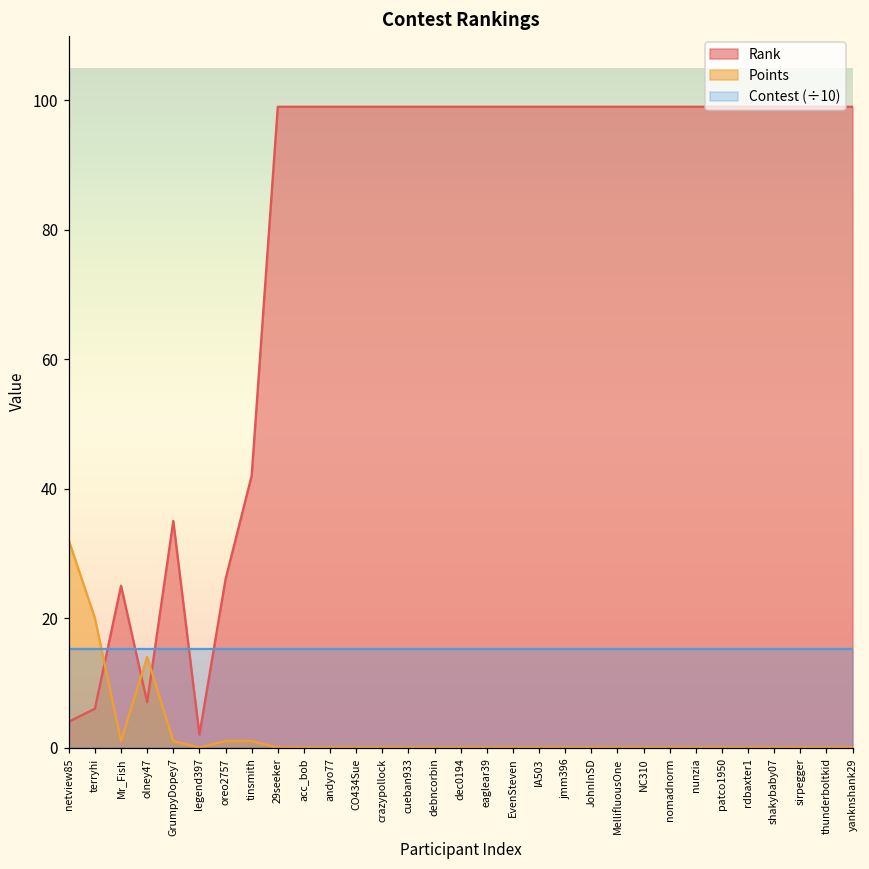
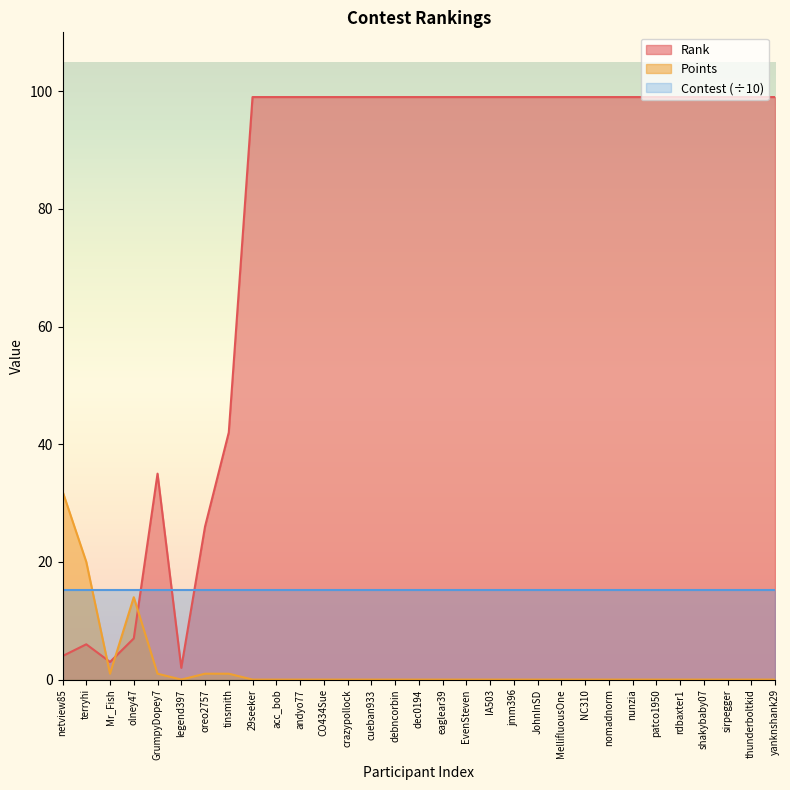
  {
    "Rank": {
      "netview85": 4,
      "terryhi": 6,
-     "Mr_Fish": 25,
+     "Mr_Fish": 3,
      "olney47": 7,
      "GrumpyDopey7": 35,
      "legend397": 2,
      "oreo2757": 26,
      "tinsmith": 42,
      "29seeker": 99,
      "acc_bob": 99,
      "andyo77": 99,
      "CO434Sue": 99,
      "crazypollock": 99,
      "cueban933": 99,
      "debncorbin": 99,
      "dec0194": 99,
      "eaglear39": 99,
      "EvenSteven": 99,
      "IA503": 99,
      "jmm396": 99,
      "JohnInSD": 99,
      "MellifluousOne": 99,
      "NC310": 99,
      "nomadnorm": 99,
      "nunzia": 99,
      "yanknshank29": 99
    },
    "Points": {
      "netview85": 32,
      "terryhi": 20,
      "Mr_Fish": 1,
      "olney47": 14,
      "GrumpyDopey7": 1,
      "legend397": 0,
      "oreo2757": 1,
      "tinsmith": 1,
      "29seeker": 0,
      "acc_bob": 0,
      "andyo77": 0,
      "CO434Sue": 0,
      "crazypollock": 0,
      "cueban933": 0,
      "debncorbin": 0,
      "dec0194": 0,
      "eaglear39": 0,
      "EvenSteven": 0,
      "IA503": 0,
      "jmm396": 0,
      "JohnInSD": 0,
      "MellifluousOne": 0,
      "NC310": 0,
      "nomadnorm": 0,
      "nunzia": 0,
      "patco1950": 0,
      "rdbaxter1": 0,
      "shakybaby07": 0,
      "sirpegger": 0,
      "thunderboltkid": 0,
      "yanknshank29": 0
    },
    "Contest (÷10)": {
      "netview85": 15,
      "terryhi": 15,
      "Mr_Fish": 15,
      "olney47": 15,
      "GrumpyDopey7": 15,
      "legend397": 15,
      "oreo2757": 15,
      "tinsmith": 15,
      "29seeker": 15,
      "acc_bob": 15,
      "andyo77": 15,
      "CO434Sue": 15,
      "crazypollock": 15,
      "cueban933": 15,
      "debncorbin": 15,
      "dec0194": 15,
      "eaglear39": 15,
      "EvenSteven": 15,
      "IA503": 15,
      "jmm396": 15,
      "JohnInSD": 15,
      "MellifluousOne": 15,
      "NC310": 15,
      "nomadnorm": 15,
      "nunzia": 15,
      "patco1950": 15,
      "rdbaxter1": 15,
      "shakybaby07": 15,
      "sirpegger": 15,
      "thunderboltkid": 15,
      "yanknshank29": 15
    }
  }
